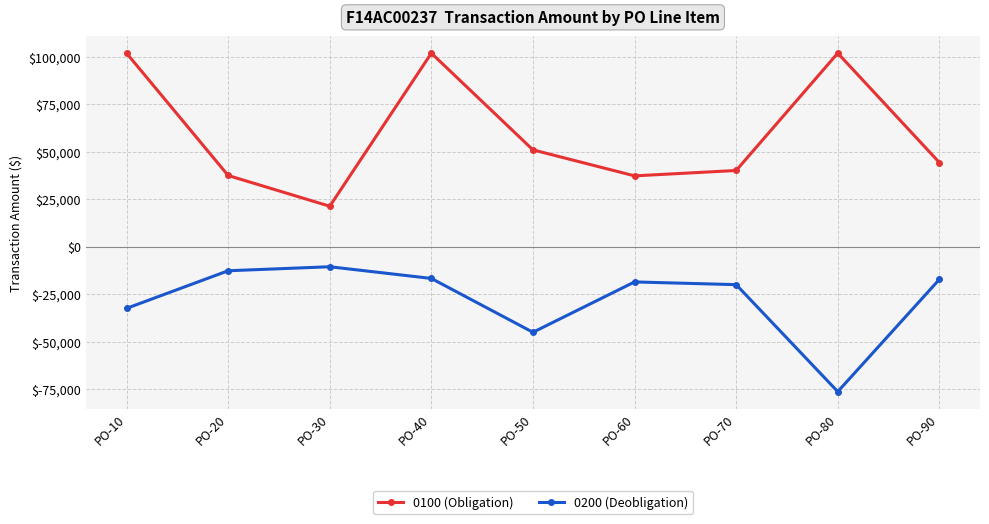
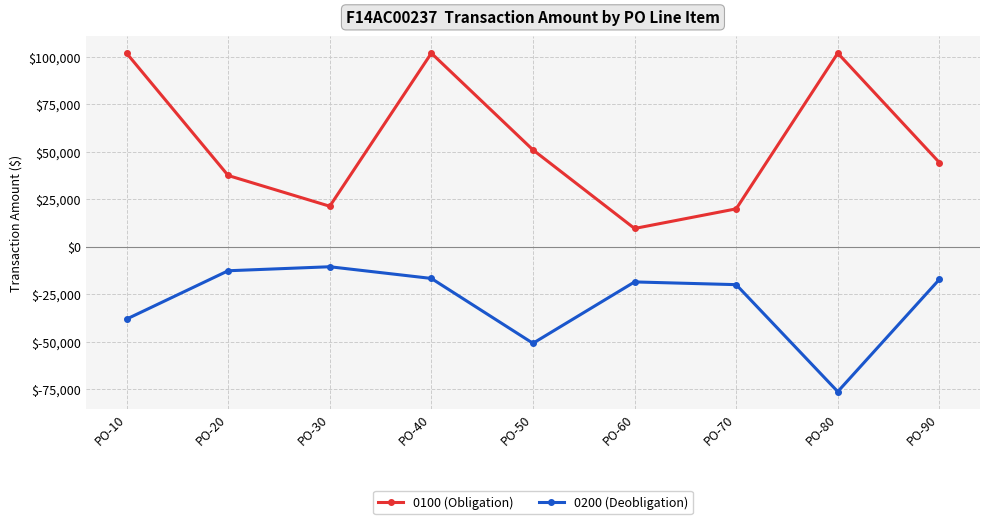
  {
    "0100 (Obligation)": {
      "PO-10": "$102,000",
      "PO-20": "$37,000",
      "PO-30": "$21,000",
      "PO-40": "$102,000",
      "PO-50": "$51,000",
-     "PO-60": "$37,000",
-     "PO-70": "$40,000",
+     "PO-60": "$10,000",
+     "PO-70": "$20,000",
      "PO-80": "$102,000",
      "PO-90": "$44,000"
    },
    "0200 (Deobligation)": {
-     "PO-10": "$-33,000",
+     "PO-10": "$-38,000",
      "PO-20": "$-13,000",
      "PO-30": "$-11,000",
      "PO-40": "$-17,000",
-     "PO-50": "$-45,000",
+     "PO-50": "$-51,000",
      "PO-60": "$-19,000",
      "PO-70": "$-20,000",
      "PO-80": "$-76,000",
      "PO-90": "$-17,000"
    }
  }
